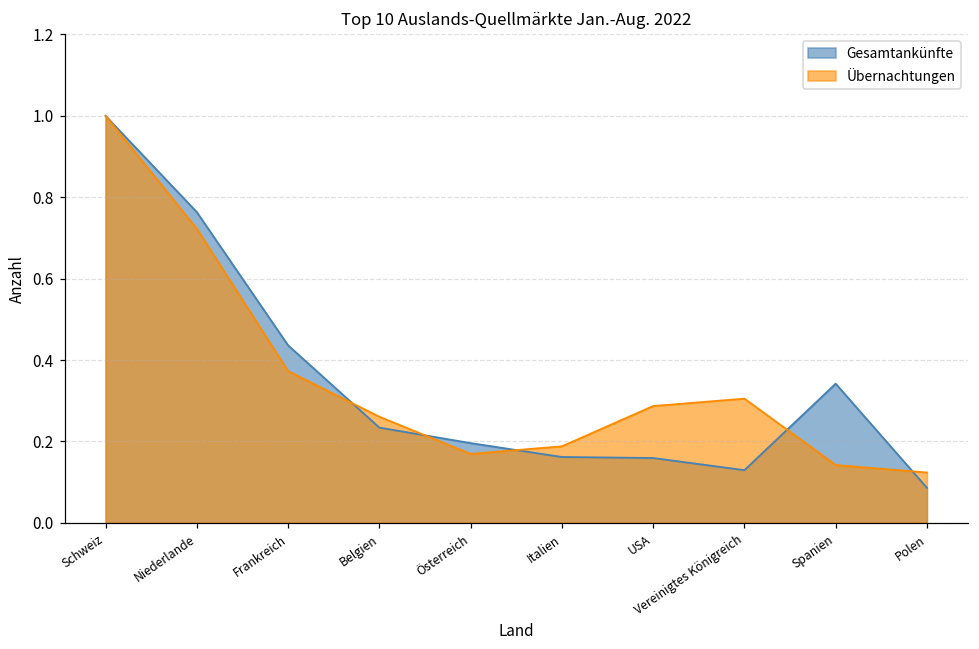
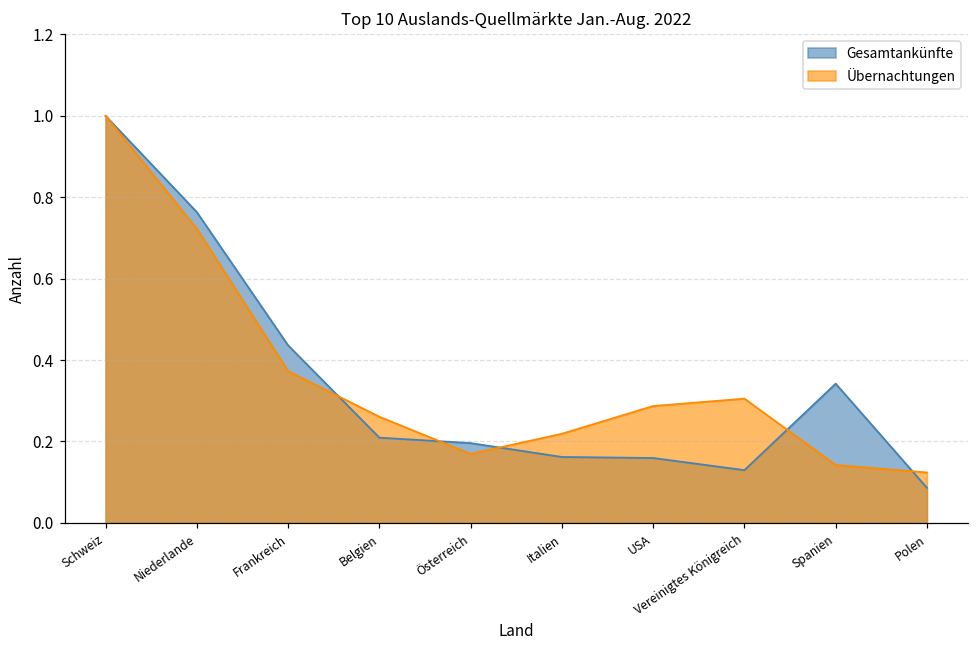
  {
    "Gesamtankünfte": {
      "Niederlande": 0.76,
      "Frankreich": 0.44,
-     "Belgien": 0.23,
+     "Belgien": 0.21,
      "Österreich": 0.20,
      "Italien": 0.16,
      "USA": 0.16,
      "Vereinigtes Königreich": 0.13,
      "Spanien": 0.34,
      "Polen": 0.09
    },
    "Übernachtungen": {
      "Niederlande": 0.72,
      "Frankreich": 0.37,
      "Belgien": 0.26,
      "Österreich": 0.17,
-     "Italien": 0.19,
+     "Italien": 0.22,
      "USA": 0.29,
      "Vereinigtes Königreich": 0.31,
      "Spanien": 0.14,
      "Polen": 0.12
    }
  }
